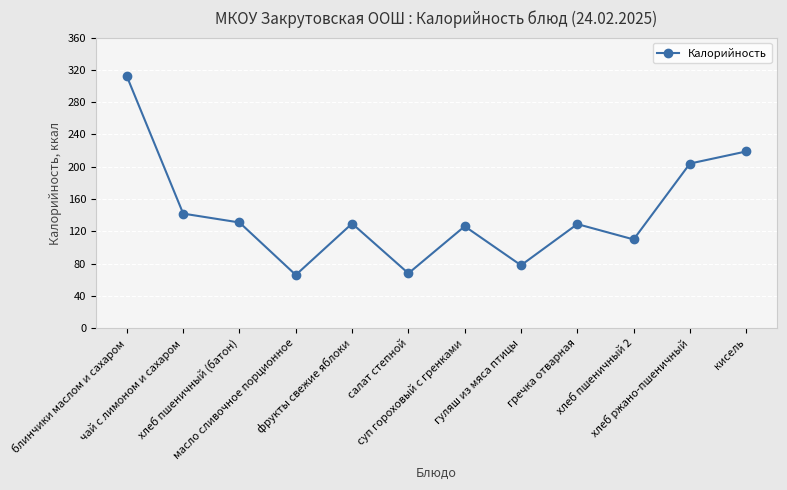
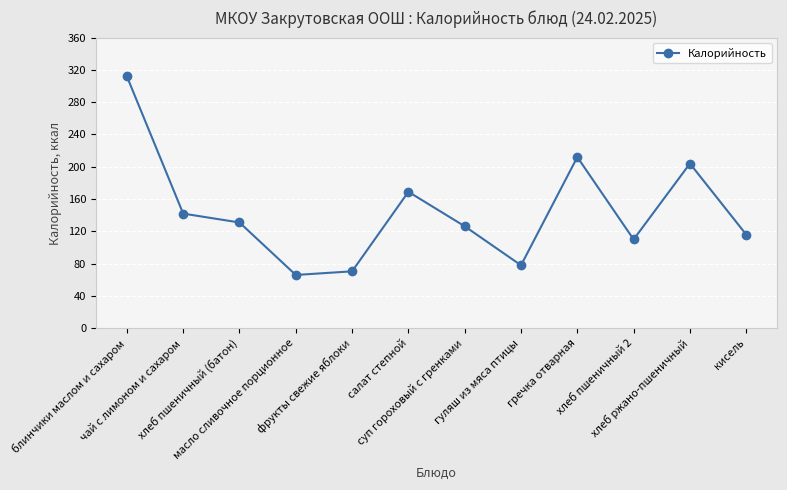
  {
    "блинчики маслом и сахаром": 310,
    "чай с лимоном и сахаром": 140,
    "хлеб пшеничный (батон)": 130,
    "масло сливочное порционное": 70,
-   "фрукты свежие яблоки": 130,
-   "салат степной": 70,
+   "фрукты свежие яблоки": 70,
+   "салат степной": 170,
    "суп гороховый с гренками": 130,
    "гуляш из мяса птицы": 80,
-   "гречка отварная": 130,
+   "гречка отварная": 210,
    "хлеб пшеничный 2": 110,
    "хлеб ржано-пшеничный": 200,
-   "кисель": 220
+   "кисель": 120
  }
